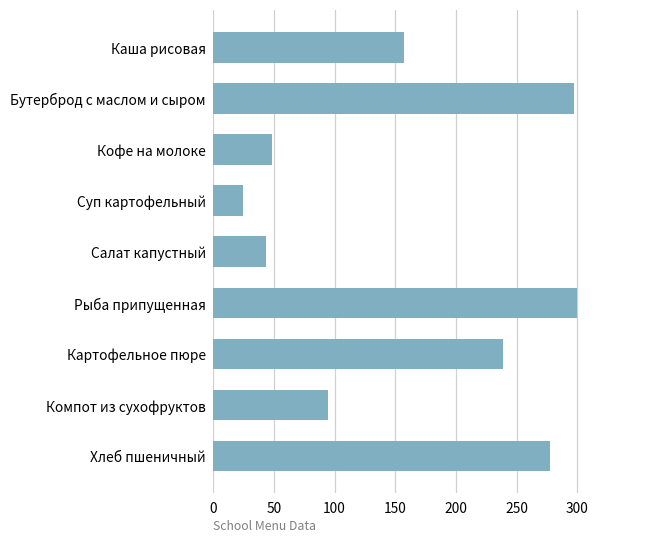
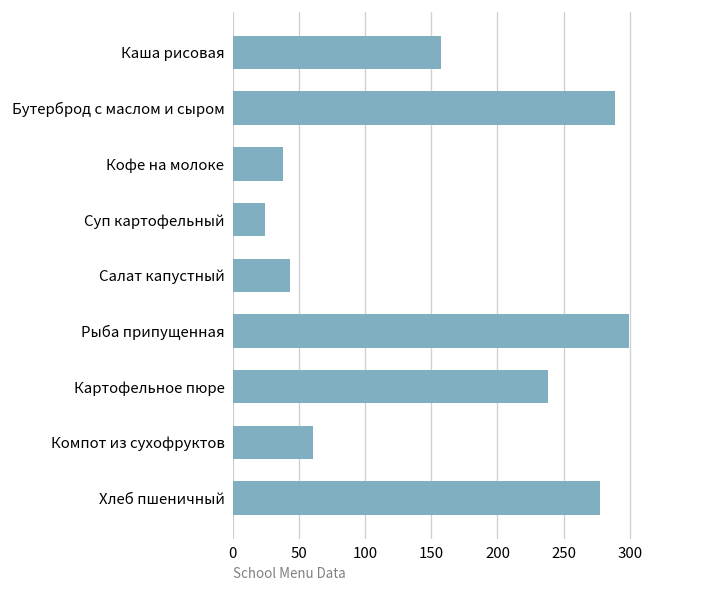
  {
    "Каша рисовая": 157,
-   "Бутерброд с маслом и сыром": 298,
-   "Кофе на молоке": 49,
+   "Бутерброд с маслом и сыром": 288,
+   "Кофе на молоке": 38,
    "Суп картофельный": 24,
    "Салат капустный": 44,
    "Рыба припущенная": 300,
    "Картофельное пюре": 238,
-   "Компот из сухофруктов": 95,
+   "Компот из сухофруктов": 61,
    "Хлеб пшеничный": 278
  }
